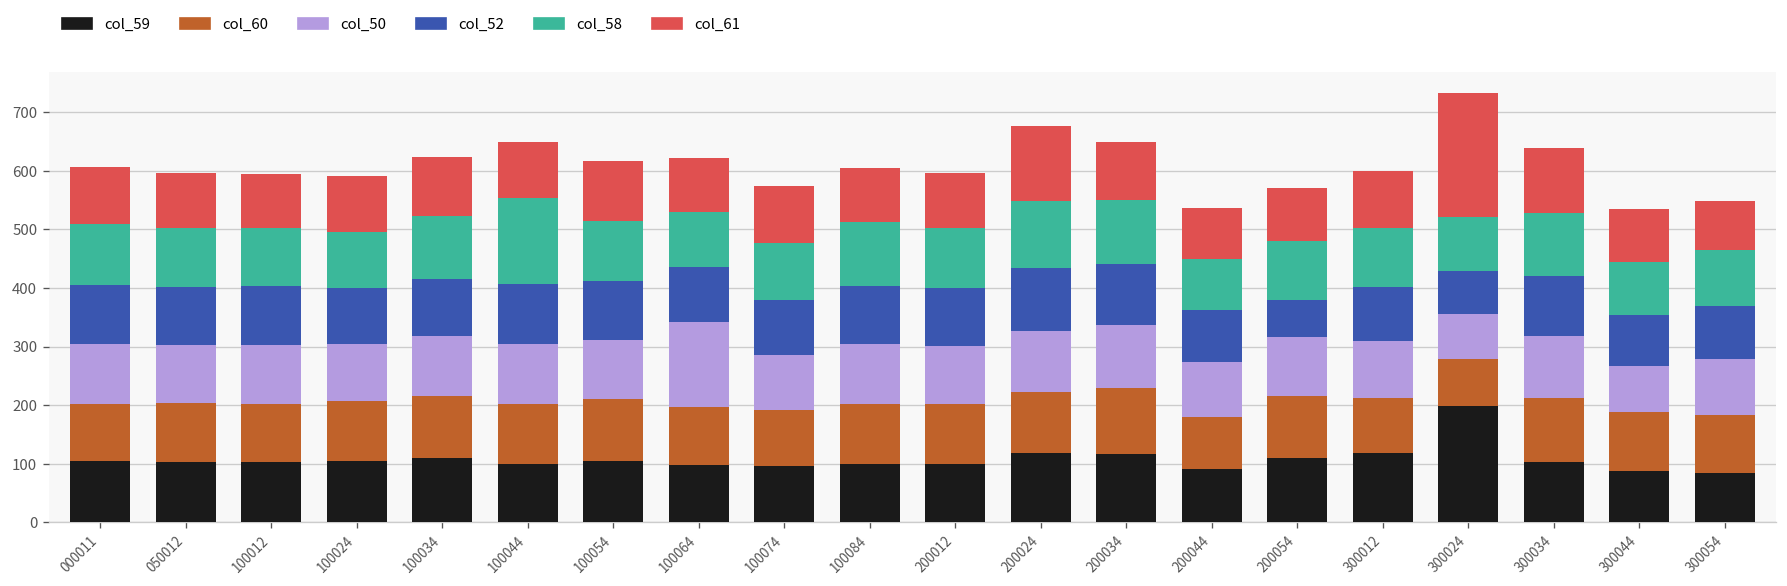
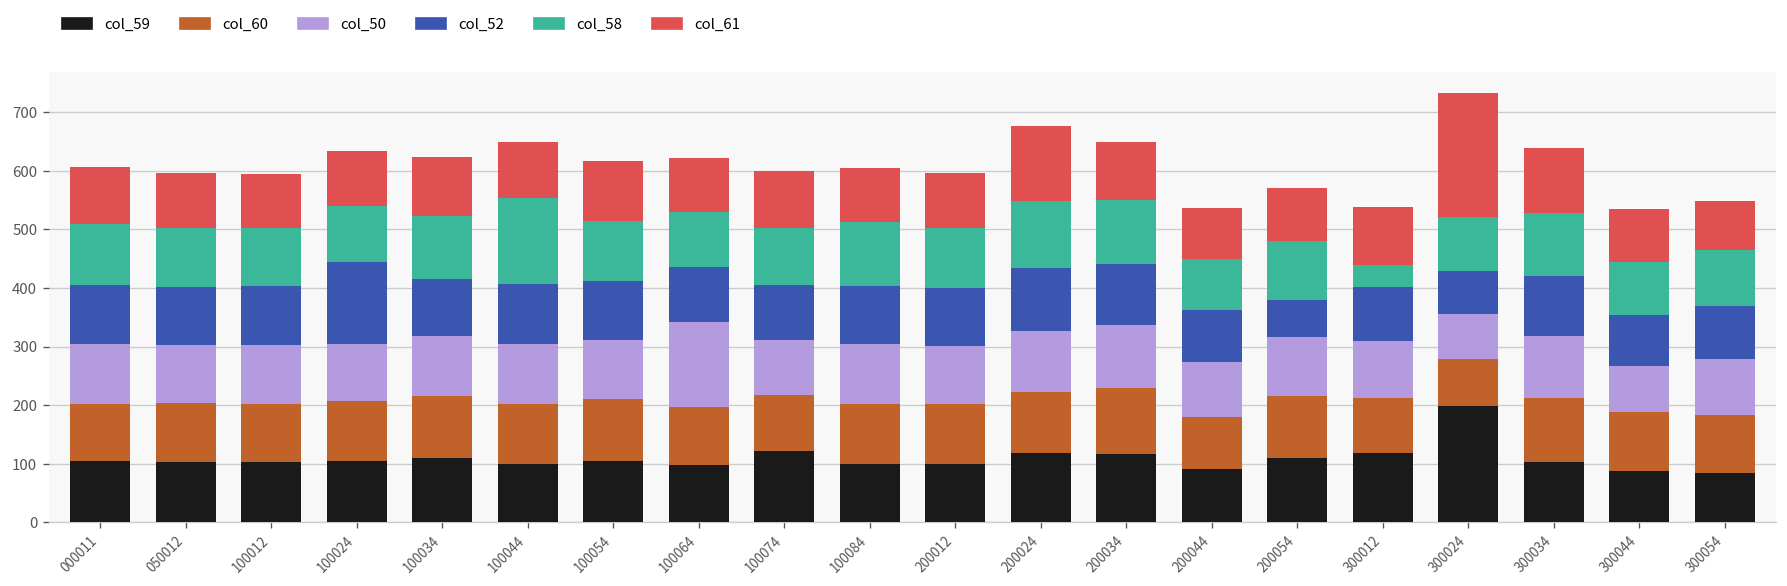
  {
    "col_59": {
      "000011": 100,
      "050012": 100,
      "100012": 100,
      "100024": 100,
      "100034": 110,
      "100044": 100,
      "100054": 100,
      "100064": 100,
-     "100074": 100,
+     "100074": 120,
      "100084": 100,
      "200012": 100,
      "200024": 120,
      "200034": 120,
      "200044": 90,
      "200054": 110,
      "300012": 120,
      "300024": 200,
      "300034": 100,
      "300044": 90,
      "300054": 80
    },
    "col_50": {
      "000011": 100,
      "050012": 100,
      "100012": 100,
      "100024": 100,
      "100034": 100,
      "100044": 100,
      "100054": 100,
      "100064": 150,
      "100074": 90,
      "100084": 100,
      "200012": 100,
      "200024": 100,
      "200034": 110,
      "200044": 90,
      "200054": 100,
      "300012": 100,
      "300024": 80,
      "300034": 110,
      "300044": 80,
      "300054": 100
    },
    "col_52": {
      "000011": 100,
      "050012": 100,
      "100012": 100,
-     "100024": 100,
+     "100024": 140,
      "100034": 100,
      "100044": 100,
      "100054": 100,
      "100064": 90,
      "100074": 90,
      "100084": 100,
      "200012": 100,
      "200024": 110,
      "200034": 100,
      "200044": 90,
      "200054": 60,
      "300012": 90,
      "300024": 70,
      "300034": 100,
      "300044": 90,
      "300054": 90
    },
    "col_58": {
      "000011": 100,
      "050012": 100,
      "100012": 100,
      "100024": 100,
      "100034": 110,
      "100044": 150,
      "100054": 100,
      "100064": 90,
      "100074": 100,
      "100084": 110,
      "200012": 100,
      "200024": 110,
      "200034": 110,
      "200044": 90,
      "200054": 100,
-     "300012": 100,
+     "300012": 40,
      "300024": 90,
      "300034": 110,
      "300044": 90,
      "300054": 100
    }
  }
